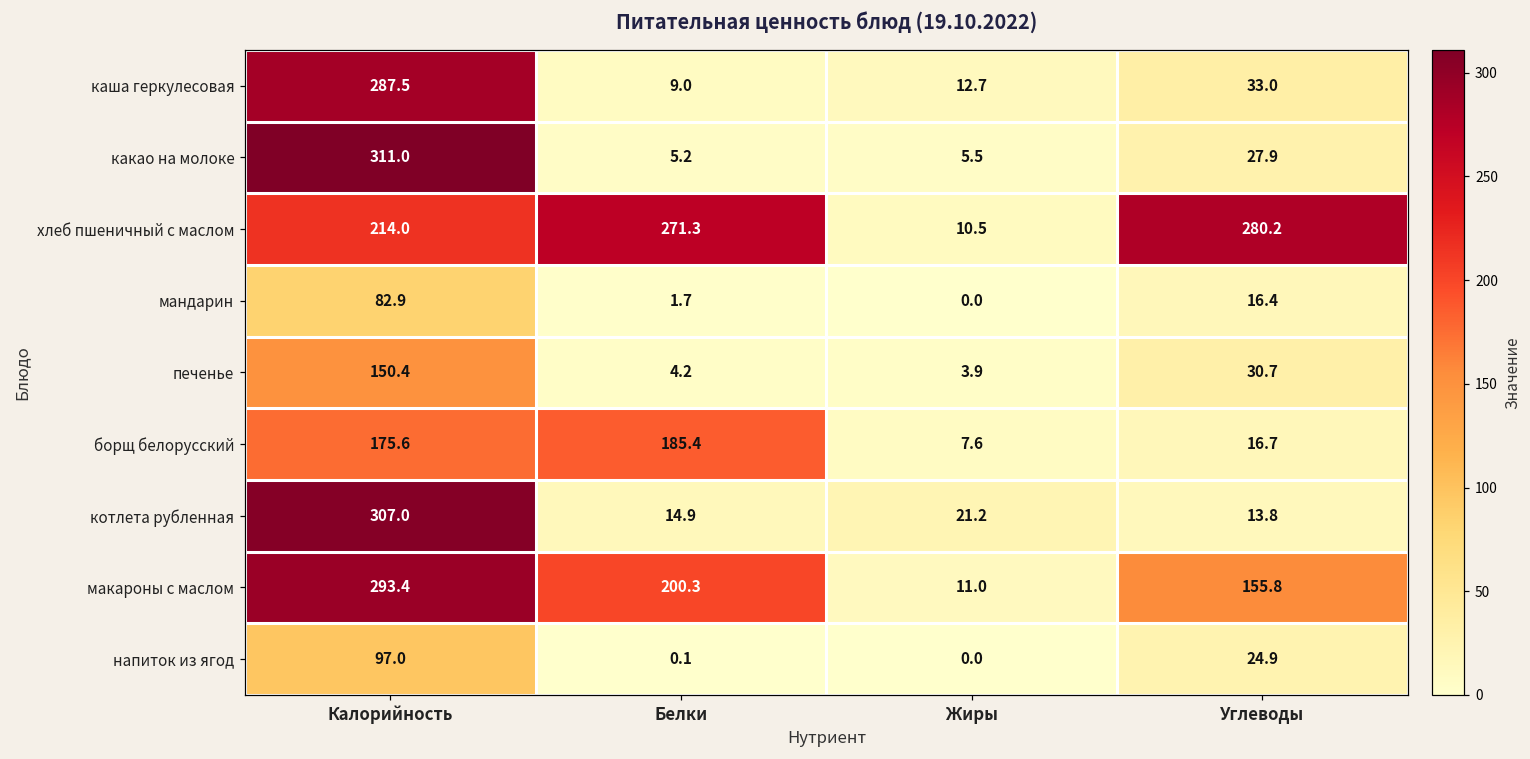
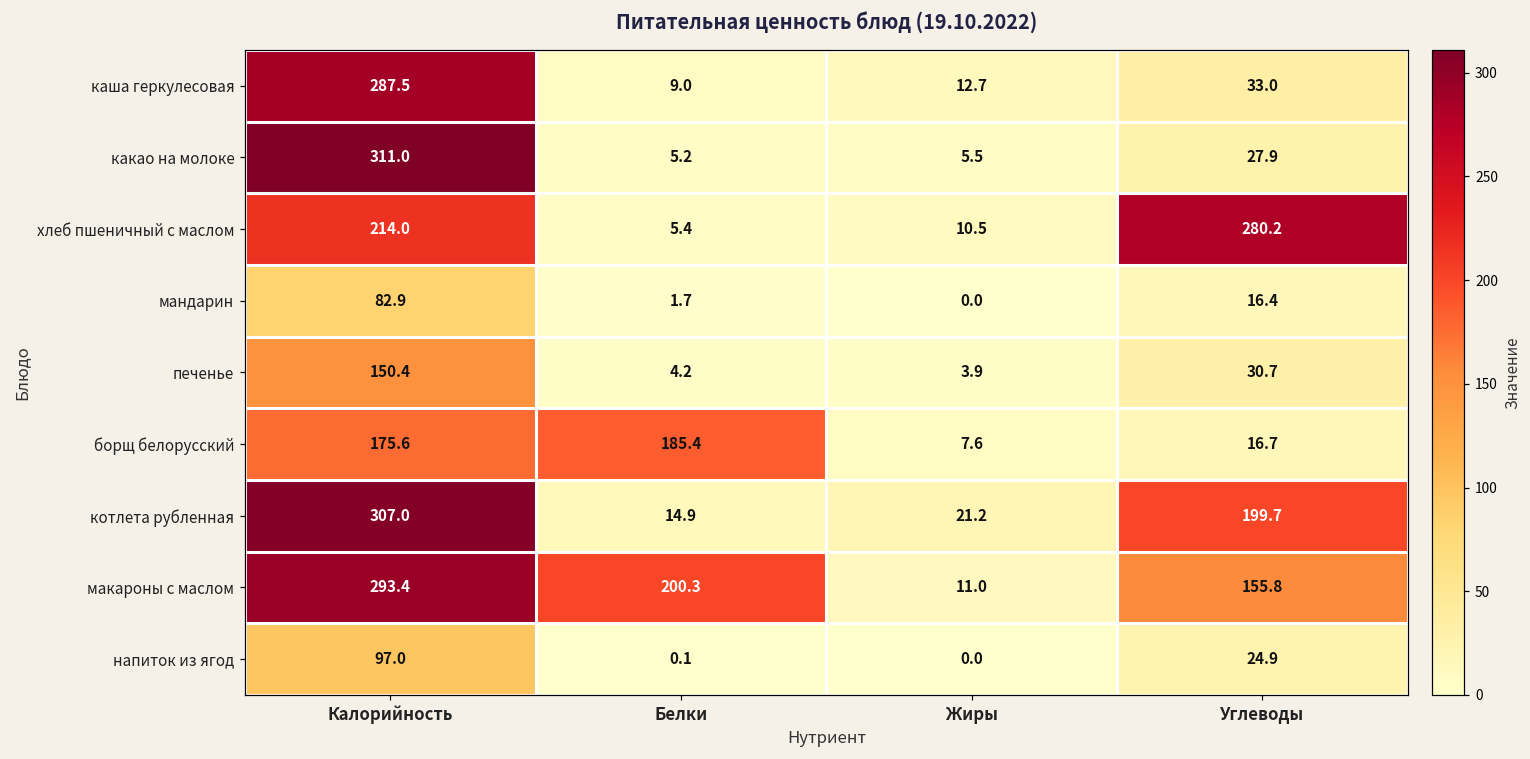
  {
    "каша геркулесовая": {
      "Калорийность": 287.5,
      "Белки": 9.0,
      "Жиры": 12.7,
      "Углеводы": 33.0
    },
    "какао на молоке": {
      "Калорийность": 311.0,
      "Белки": 5.2,
      "Жиры": 5.5,
      "Углеводы": 27.9
    },
    "хлеб пшеничный с маслом": {
      "Калорийность": 214.0,
-     "Белки": 271.3,
+     "Белки": 5.4,
      "Жиры": 10.5,
      "Углеводы": 280.2
    },
    "мандарин": {
      "Калорийность": 82.9,
      "Белки": 1.7,
      "Жиры": 0.0,
      "Углеводы": 16.4
    },
    "печенье": {
      "Калорийность": 150.4,
      "Белки": 4.2,
      "Жиры": 3.9,
      "Углеводы": 30.7
    },
    "борщ белорусский": {
      "Калорийность": 175.6,
      "Белки": 185.4,
      "Жиры": 7.6,
      "Углеводы": 16.7
    },
    "котлета рубленная": {
      "Калорийность": 307.0,
      "Белки": 14.9,
      "Жиры": 21.2,
-     "Углеводы": 13.8
+     "Углеводы": 199.7
    },
    "макароны с маслом": {
      "Калорийность": 293.4,
      "Белки": 200.3,
      "Жиры": 11.0,
      "Углеводы": 155.8
    },
    "напиток из ягод": {
      "Калорийность": 97.0,
      "Белки": 0.1,
      "Жиры": 0.0,
      "Углеводы": 24.9
    }
  }
